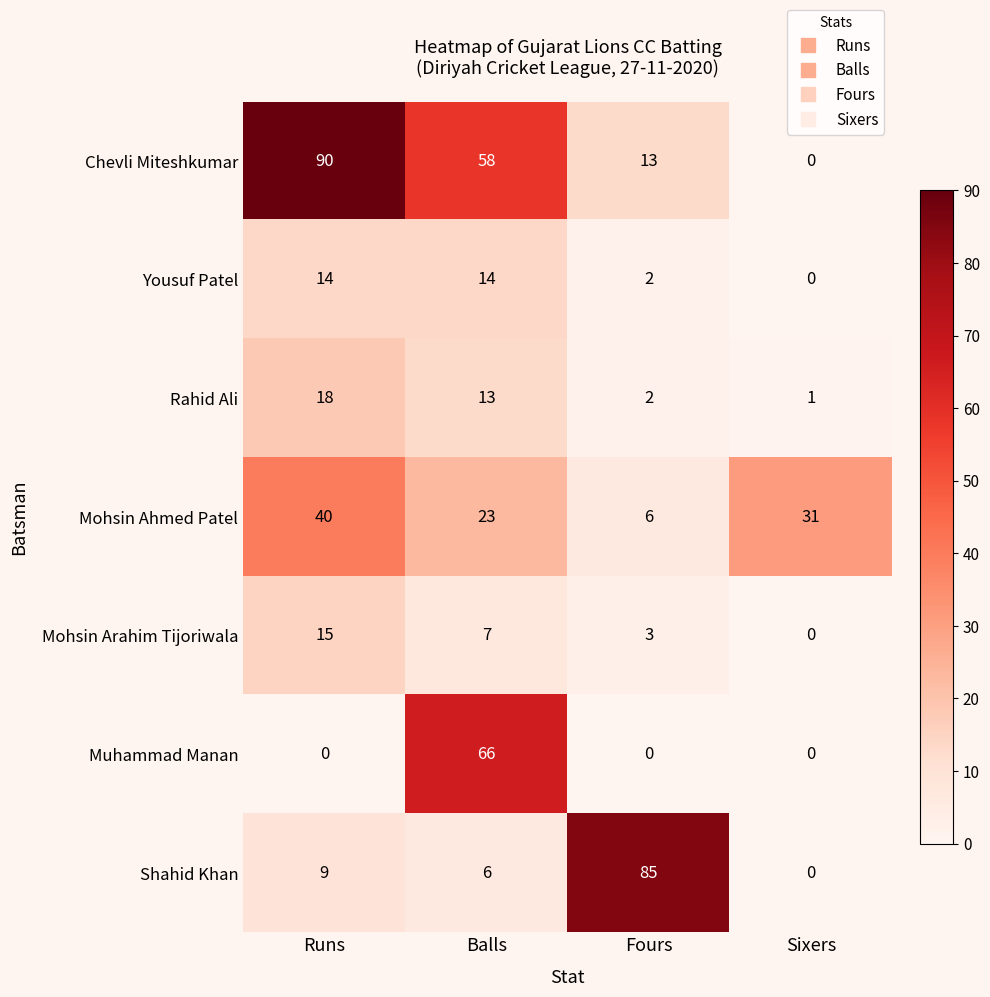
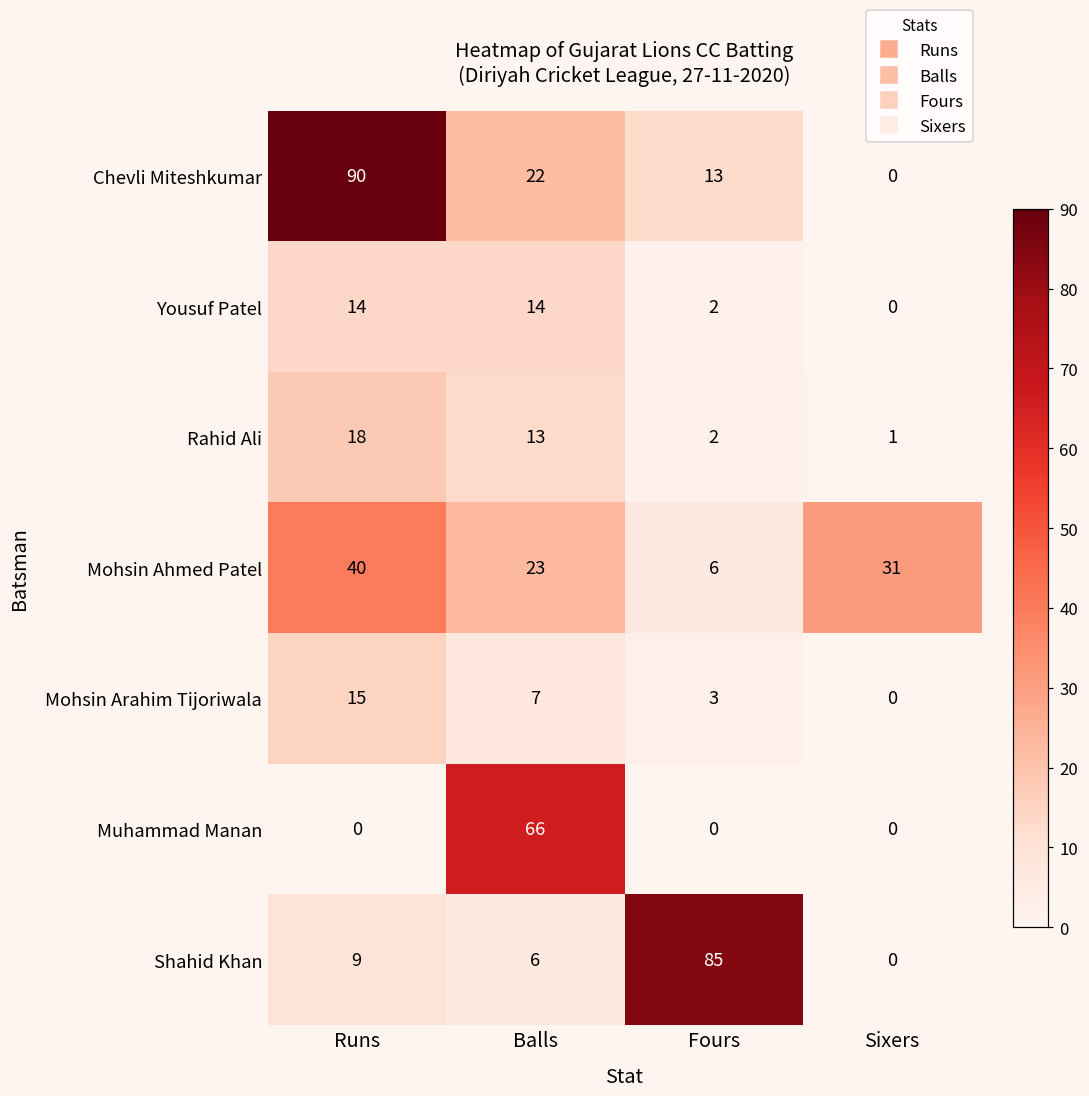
  {
    "Chevli Miteshkumar": {
      "Runs": 90,
-     "Balls": 58,
+     "Balls": 22,
      "Fours": 13,
      "Sixers": 0
    },
    "Yousuf Patel": {
      "Runs": 14,
      "Balls": 14,
      "Fours": 2,
      "Sixers": 0
    },
    "Rahid Ali": {
      "Runs": 18,
      "Balls": 13,
      "Fours": 2,
      "Sixers": 1
    },
    "Mohsin Ahmed Patel": {
      "Runs": 40,
      "Balls": 23,
      "Fours": 6,
      "Sixers": 31
    },
    "Mohsin Arahim Tijoriwala": {
      "Runs": 15,
      "Balls": 7,
      "Fours": 3,
      "Sixers": 0
    },
    "Muhammad Manan": {
      "Runs": 0,
      "Balls": 66,
      "Fours": 0,
      "Sixers": 0
    },
    "Shahid Khan": {
      "Runs": 9,
      "Balls": 6,
      "Fours": 85,
      "Sixers": 0
    }
  }
